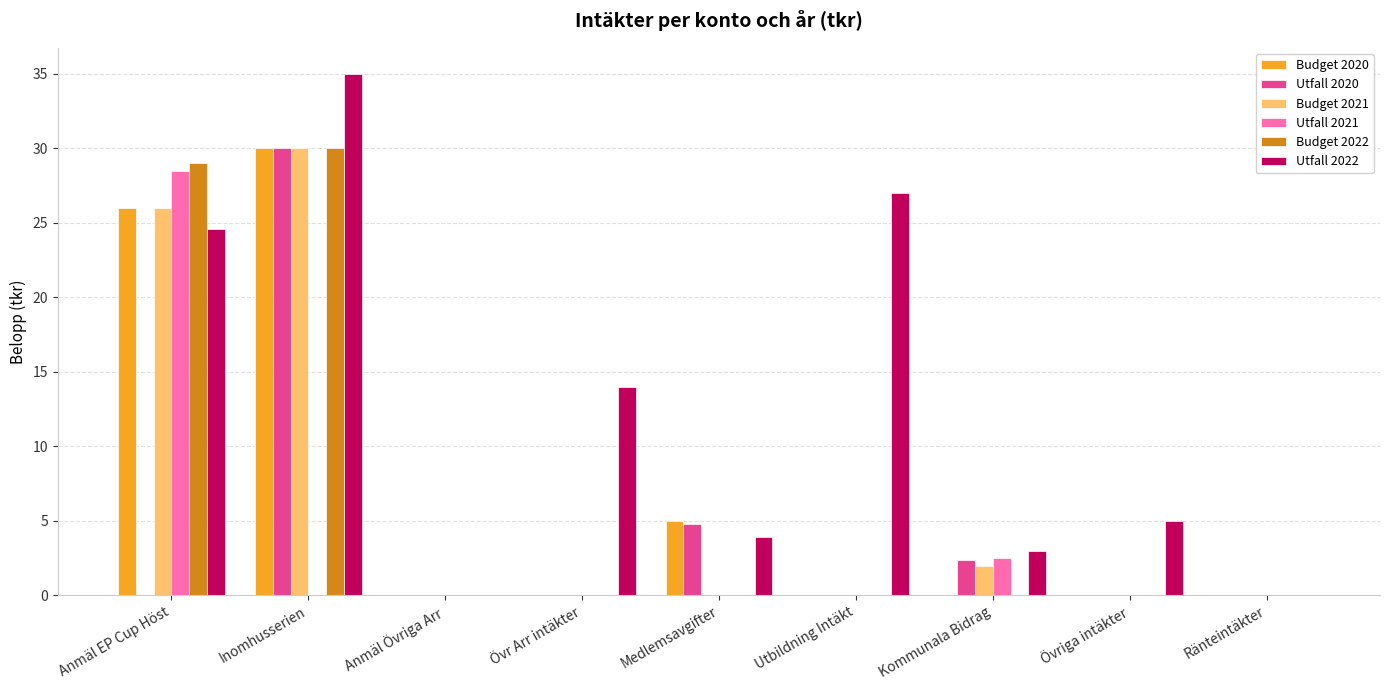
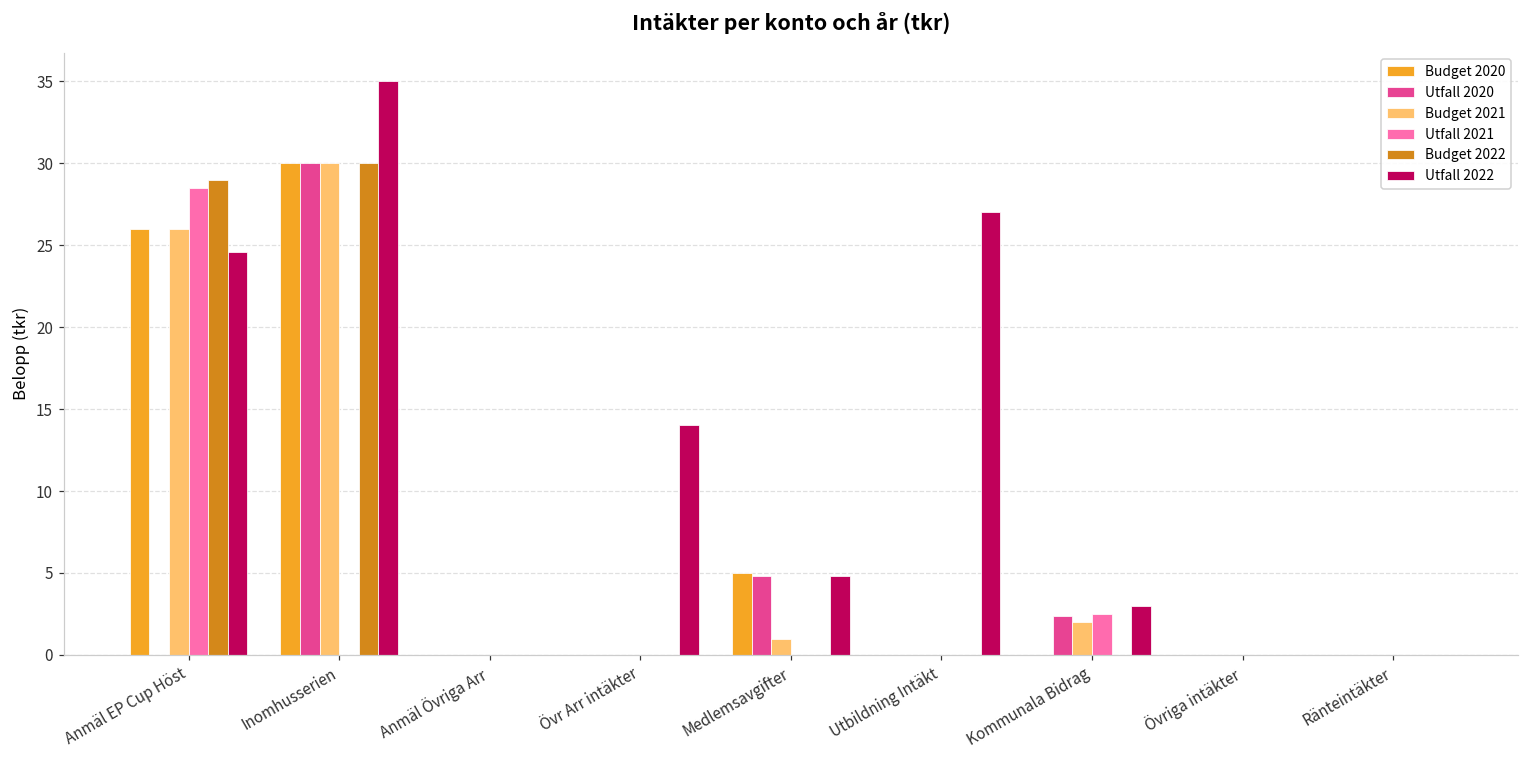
  {
    "Budget 2021": {
      "Anmäl EP Cup Höst": 26,
      "Inomhusserien": 30,
      "Anmäl Övriga Arr": 0,
      "Övr Arr intäkter": 0,
-     "Medlemsavgifter": 0,
+     "Medlemsavgifter": 1,
      "Utbildning Intäkt": 0,
      "Kommunala Bidrag": 2,
      "Övriga intäkter": 0,
      "Ränteintäkter": 0
    },
    "Utfall 2022": {
      "Anmäl EP Cup Höst": 24.6,
      "Inomhusserien": 35.0,
      "Anmäl Övriga Arr": 0.0,
      "Övr Arr intäkter": 14.0,
-     "Medlemsavgifter": 3.9,
+     "Medlemsavgifter": 4.8,
      "Utbildning Intäkt": 27.0,
      "Kommunala Bidrag": 3.0,
-     "Övriga intäkter": 5,
+     "Övriga intäkter": 0,
      "Ränteintäkter": 0.0
    }
  }
